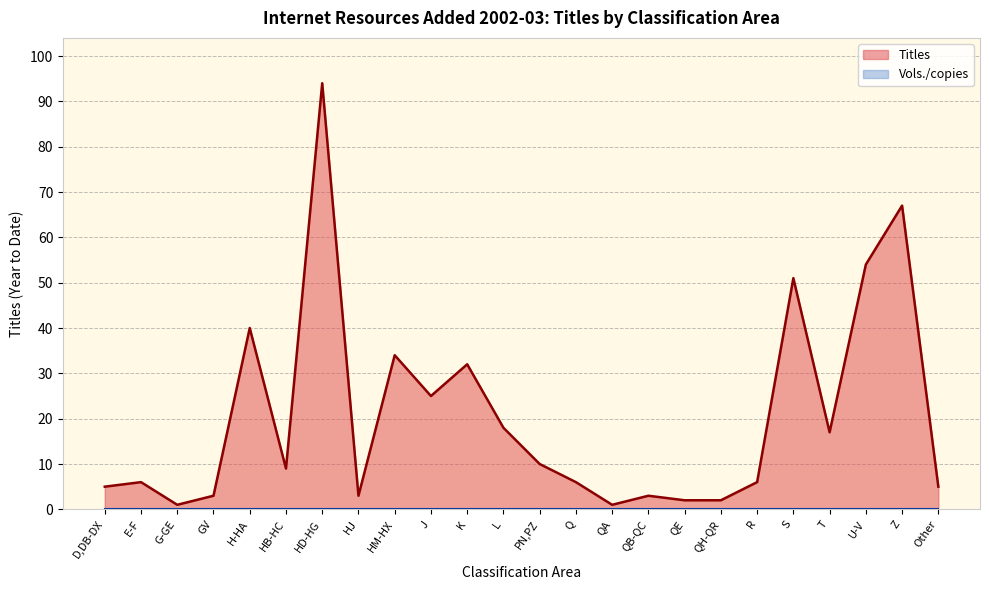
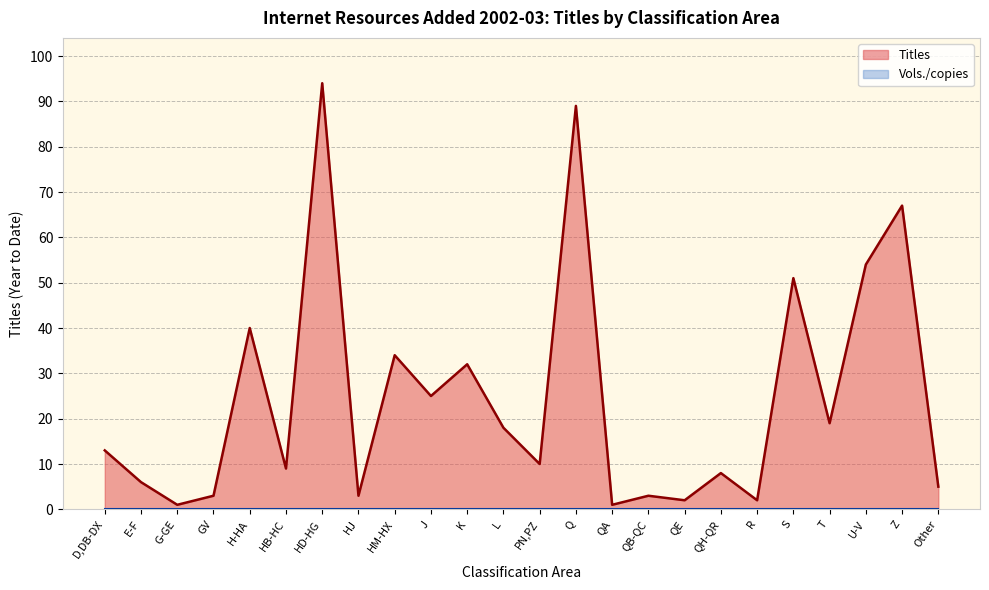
  {
    "Titles": {
-     "D,DB-DX": 5,
+     "D,DB-DX": 13,
      "E-F": 6,
      "G-GE": 1,
      "GV": 3,
      "H-HA": 40,
      "HB-HC": 9,
      "HD-HG": 94,
      "HJ": 3,
      "HM-HX": 34,
      "J": 25,
      "K": 32,
      "L": 18,
      "PN,PZ": 10,
-     "Q": 6,
+     "Q": 89,
      "QA": 1,
      "QB-QC": 3,
      "QE": 2,
-     "QH-QR": 2,
-     "R": 6,
+     "QH-QR": 8,
+     "R": 2,
      "S": 51,
-     "T": 17,
+     "T": 19,
      "U-V": 54,
      "Z": 67,
      "Other": 5
    },
    "Vols./copies": {
      "D,DB-DX": 0,
      "E-F": 0,
      "G-GE": 0,
      "GV": 0,
      "H-HA": 0,
      "HB-HC": 0,
      "HD-HG": 0,
      "HJ": 0,
      "HM-HX": 0,
      "J": 0,
      "K": 0,
      "L": 0,
      "PN,PZ": 0,
      "Q": 0,
      "QA": 0,
      "QB-QC": 0,
      "QE": 0,
      "QH-QR": 0,
      "R": 0,
      "S": 0,
      "T": 0,
      "U-V": 0,
      "Z": 0,
      "Other": 0
    }
  }
